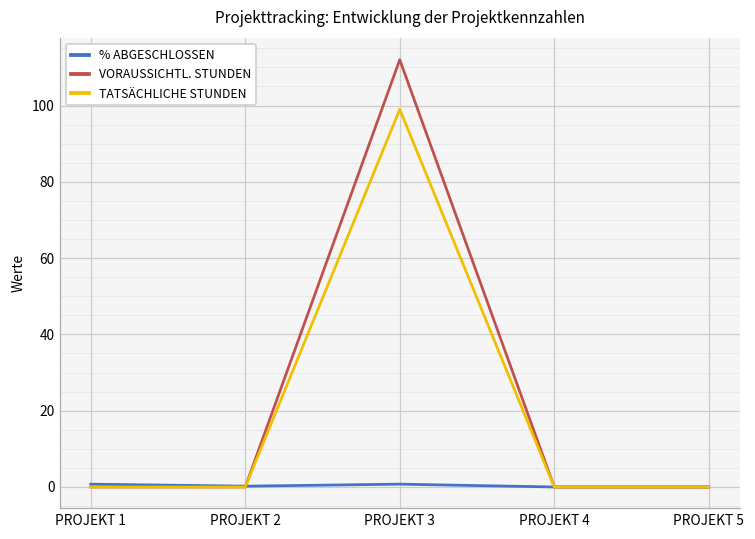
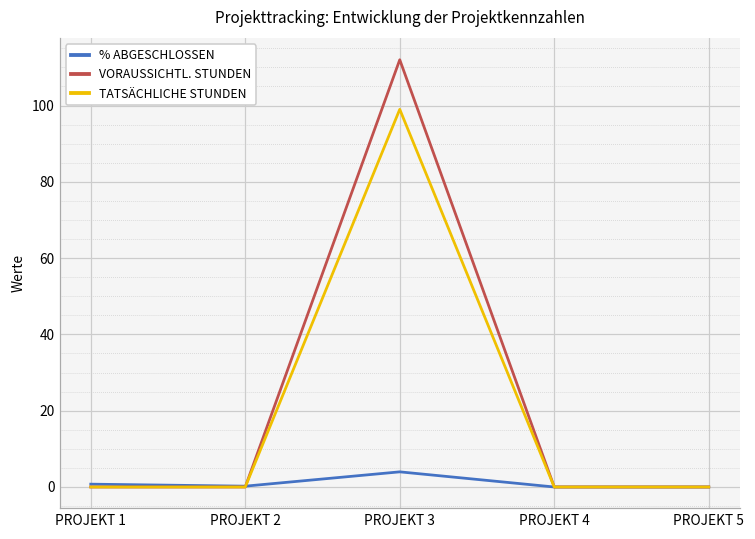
  {
    "% ABGESCHLOSSEN": {
      "PROJEKT 1": 1,
-     "PROJEKT 3": 1
+     "PROJEKT 3": 4
    },
    "VORAUSSICHTL. STUNDEN": {
      "PROJEKT 3": 112
    },
    "TATSÄCHLICHE STUNDEN": {
      "PROJEKT 3": 99
    }
  }
